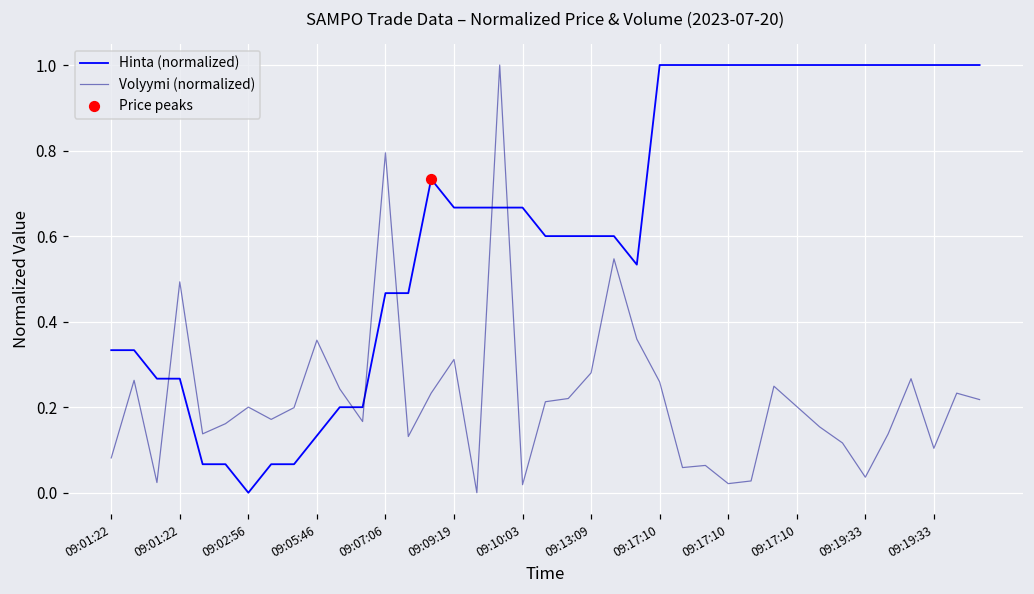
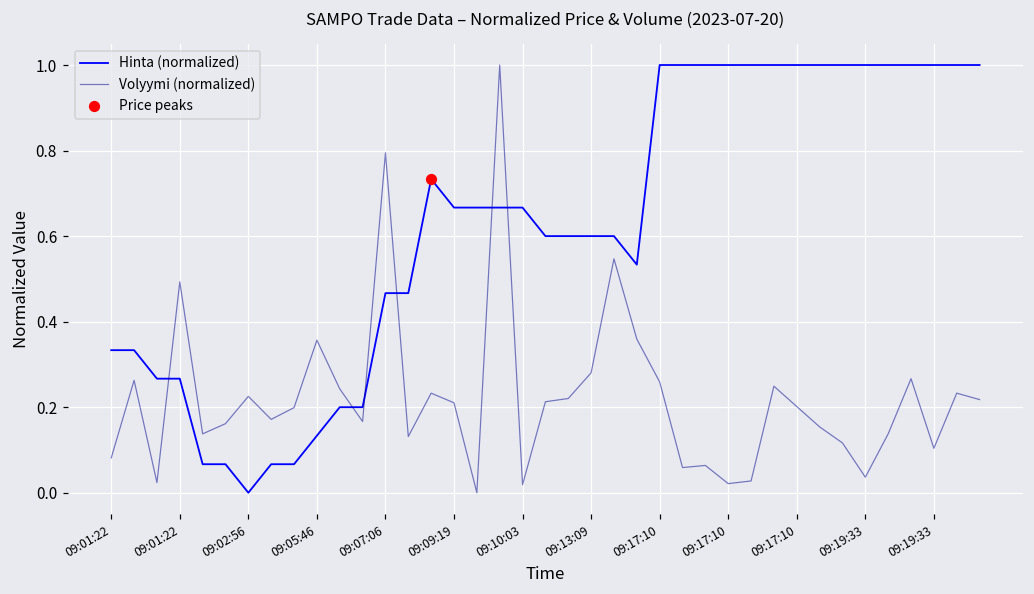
  {
    "Hinta (normalized)": {
      "09:02:56": 0.00,
      "09:05:46": 0.13,
      "09:09:19": 0.67
    },
    "Volyymi (normalized)": {
-     "09:02:56": 0.20,
+     "09:02:56": 0.23,
      "09:05:46": 0.36,
-     "09:09:19": 0.31
+     "09:09:19": 0.21
    }
  }
